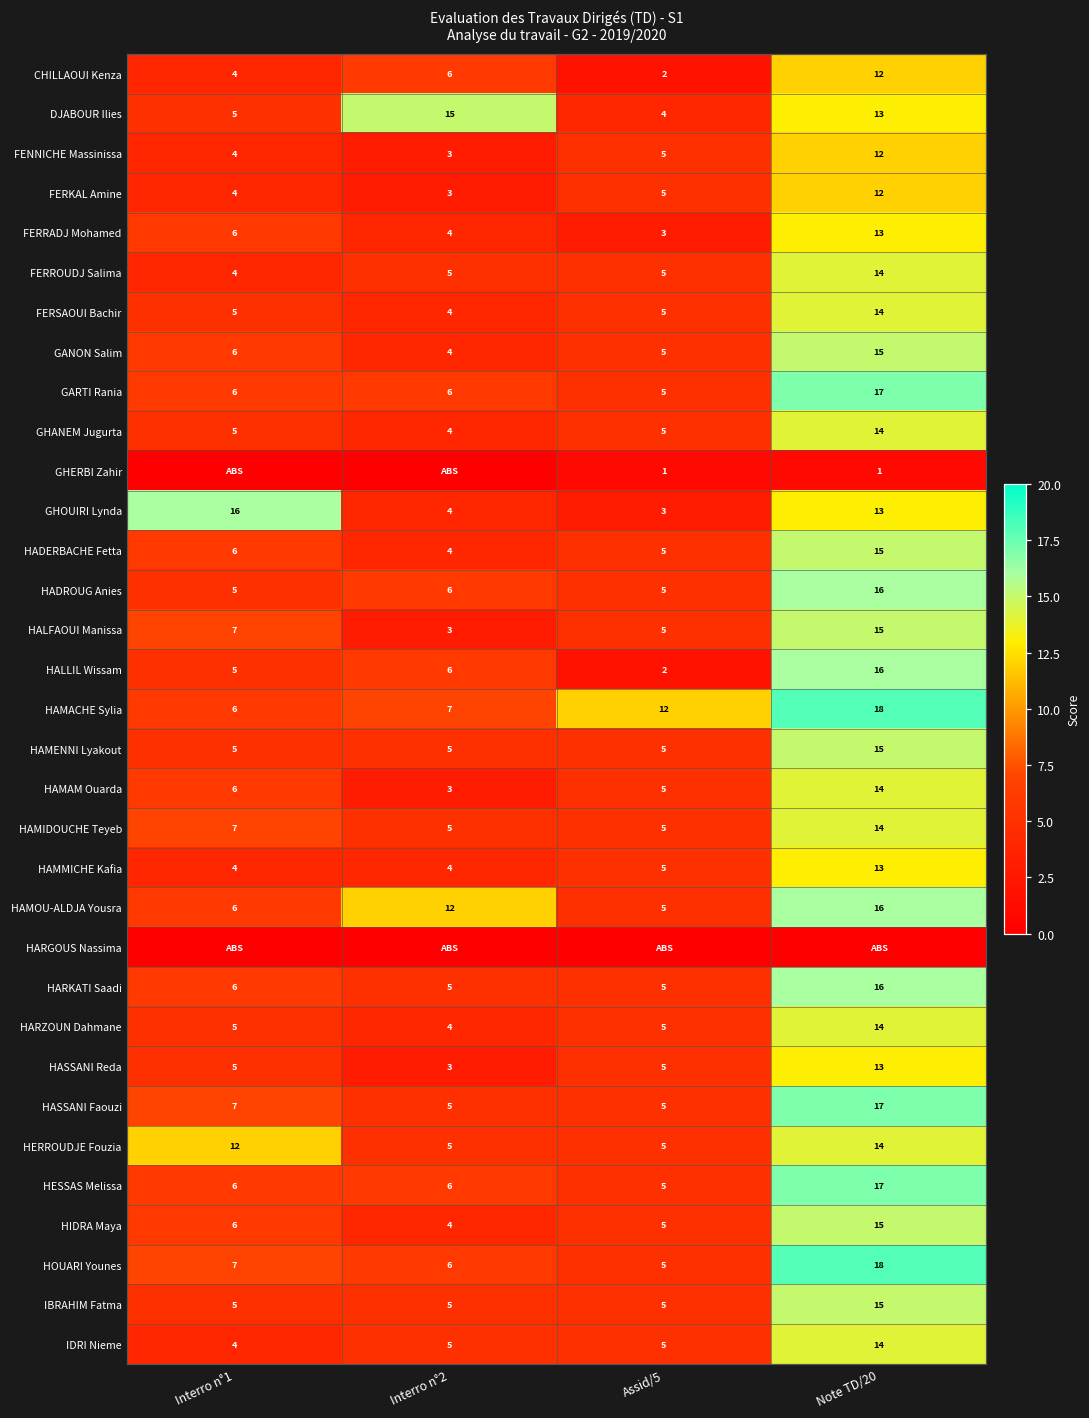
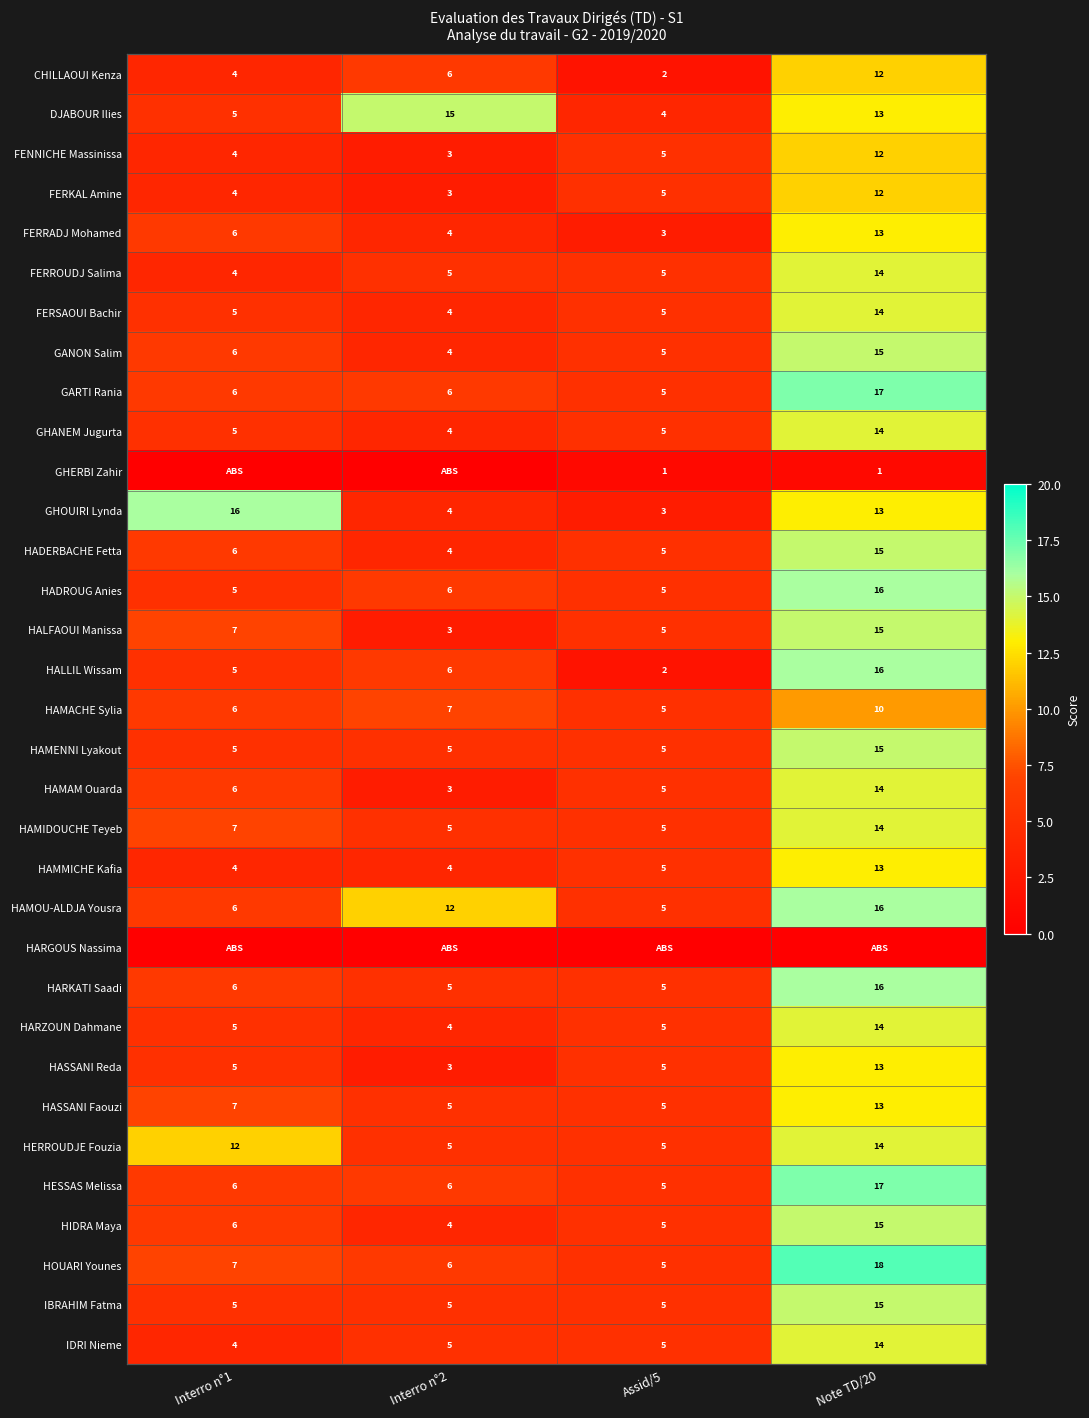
  {
    "CHILLAOUI Kenza": {
      "Interro n°1": 4,
      "Interro n°2": 6,
      "Assid/5": 2,
      "Note TD/20": 12
    },
    "DJABOUR Ilies": {
      "Interro n°1": 5,
      "Interro n°2": 15,
      "Assid/5": 4,
      "Note TD/20": 13
    },
    "FENNICHE Massinissa": {
      "Interro n°1": 4,
      "Interro n°2": 3,
      "Assid/5": 5,
      "Note TD/20": 12
    },
    "FERKAL Amine": {
      "Interro n°1": 4,
      "Interro n°2": 3,
      "Assid/5": 5,
      "Note TD/20": 12
    },
    "FERRADJ Mohamed": {
      "Interro n°1": 6,
      "Interro n°2": 4,
      "Assid/5": 3,
      "Note TD/20": 13
    },
    "FERROUDJ Salima": {
      "Interro n°1": 4,
      "Interro n°2": 5,
      "Assid/5": 5,
      "Note TD/20": 14
    },
    "FERSAOUI Bachir": {
      "Interro n°1": 5,
      "Interro n°2": 4,
      "Assid/5": 5,
      "Note TD/20": 14
    },
    "GANON Salim": {
      "Interro n°1": 6,
      "Interro n°2": 4,
      "Assid/5": 5,
      "Note TD/20": 15
    },
    "GARTI Rania": {
      "Interro n°1": 6,
      "Interro n°2": 6,
      "Assid/5": 5,
      "Note TD/20": 17
    },
    "GHANEM Jugurta": {
      "Interro n°1": 5,
      "Interro n°2": 4,
      "Assid/5": 5,
      "Note TD/20": 14
    },
    "GHERBI Zahir": {
      "Assid/5": 1,
      "Note TD/20": 1
    },
    "GHOUIRI Lynda": {
      "Interro n°1": 16,
      "Interro n°2": 4,
      "Assid/5": 3,
      "Note TD/20": 13
    },
    "HADERBACHE Fetta": {
      "Interro n°1": 6,
      "Interro n°2": 4,
      "Assid/5": 5,
      "Note TD/20": 15
    },
    "HADROUG Anies": {
      "Interro n°1": 5,
      "Interro n°2": 6,
      "Assid/5": 5,
      "Note TD/20": 16
    },
    "HALFAOUI Manissa": {
      "Interro n°1": 7,
      "Interro n°2": 3,
      "Assid/5": 5,
      "Note TD/20": 15
    },
    "HALLIL Wissam": {
      "Interro n°1": 5,
      "Interro n°2": 6,
      "Assid/5": 2,
      "Note TD/20": 16
    },
    "HAMACHE Sylia": {
      "Interro n°1": 6,
      "Interro n°2": 7,
-     "Assid/5": 12,
-     "Note TD/20": 18
+     "Assid/5": 5,
+     "Note TD/20": 10
    },
    "HAMENNI Lyakout": {
      "Interro n°1": 5,
      "Interro n°2": 5,
      "Assid/5": 5,
      "Note TD/20": 15
    },
    "HAMAM Ouarda": {
      "Interro n°1": 6,
      "Interro n°2": 3,
      "Assid/5": 5,
      "Note TD/20": 14
    },
    "HAMIDOUCHE Teyeb": {
      "Interro n°1": 7,
      "Interro n°2": 5,
      "Assid/5": 5,
      "Note TD/20": 14
    },
    "HAMMICHE Kafia": {
      "Interro n°1": 4,
      "Interro n°2": 4,
      "Assid/5": 5,
      "Note TD/20": 13
    },
    "HAMOU-ALDJA Yousra": {
      "Interro n°1": 6,
      "Interro n°2": 12,
      "Assid/5": 5,
      "Note TD/20": 16
    },
    "HARKATI Saadi": {
      "Interro n°1": 6,
      "Interro n°2": 5,
      "Assid/5": 5,
      "Note TD/20": 16
    },
    "HARZOUN Dahmane": {
      "Interro n°1": 5,
      "Interro n°2": 4,
      "Assid/5": 5,
      "Note TD/20": 14
    },
    "HASSANI Reda": {
      "Interro n°1": 5,
      "Interro n°2": 3,
      "Assid/5": 5,
      "Note TD/20": 13
    },
    "HASSANI Faouzi": {
      "Interro n°1": 7,
      "Interro n°2": 5,
      "Assid/5": 5,
-     "Note TD/20": 17
+     "Note TD/20": 13
    },
    "HERROUDJE Fouzia": {
      "Interro n°1": 12,
      "Interro n°2": 5,
      "Assid/5": 5,
      "Note TD/20": 14
    },
    "HESSAS Melissa": {
      "Interro n°1": 6,
      "Interro n°2": 6,
      "Assid/5": 5,
      "Note TD/20": 17
    },
    "HIDRA Maya": {
      "Interro n°1": 6,
      "Interro n°2": 4,
      "Assid/5": 5,
      "Note TD/20": 15
    },
    "HOUARI Younes": {
      "Interro n°1": 7,
      "Interro n°2": 6,
      "Assid/5": 5,
      "Note TD/20": 18
    },
    "IBRAHIM Fatma": {
      "Interro n°1": 5,
      "Interro n°2": 5,
      "Assid/5": 5,
      "Note TD/20": 15
    },
    "IDRI Nieme": {
      "Interro n°1": 4,
      "Interro n°2": 5,
      "Assid/5": 5,
      "Note TD/20": 14
    }
  }
